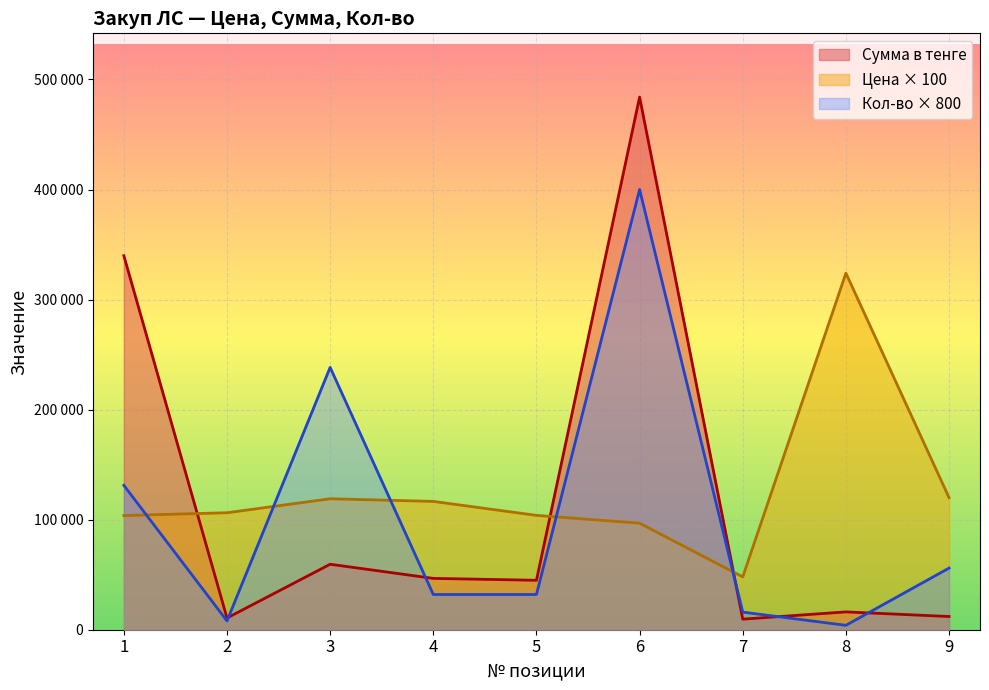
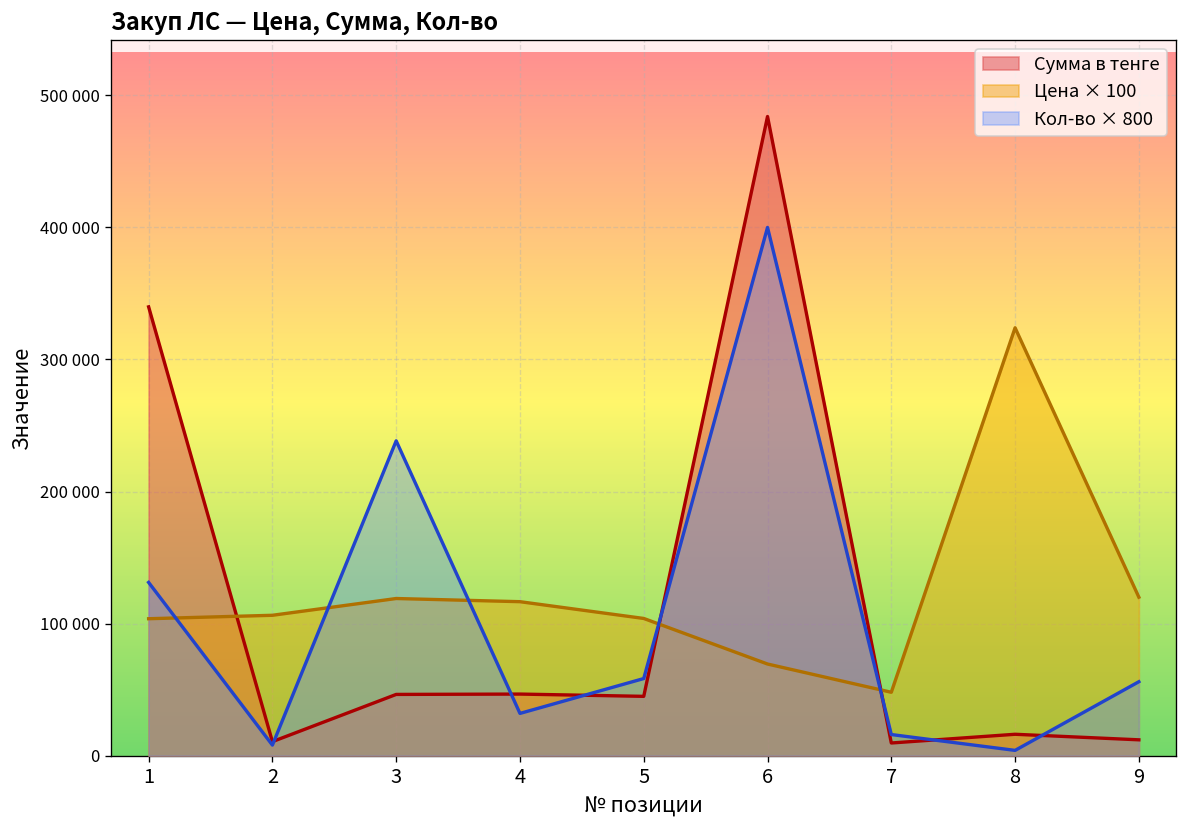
  {
    "Сумма в тенге": {
      "1": 340000,
      "2": 11000,
-     "3": 60000,
+     "3": 46000,
      "4": 47000,
      "5": 45000,
      "6": 484000,
      "7": 10000,
      "8": 16000,
      "9": 12000
    },
    "Цена × 100": {
      "1": 104000,
      "2": 106000,
      "3": 119000,
      "4": 117000,
      "5": 104000,
-     "6": 97000,
+     "6": 69000,
      "7": 48000,
      "8": 324000,
      "9": 120000
    },
    "Кол-во × 800": {
      "1": 131000,
      "2": 8000,
      "3": 238000,
      "4": 32000,
-     "5": 32000,
+     "5": 58000,
      "6": 400000,
      "7": 16000,
      "8": 4000,
      "9": 56000
    }
  }
